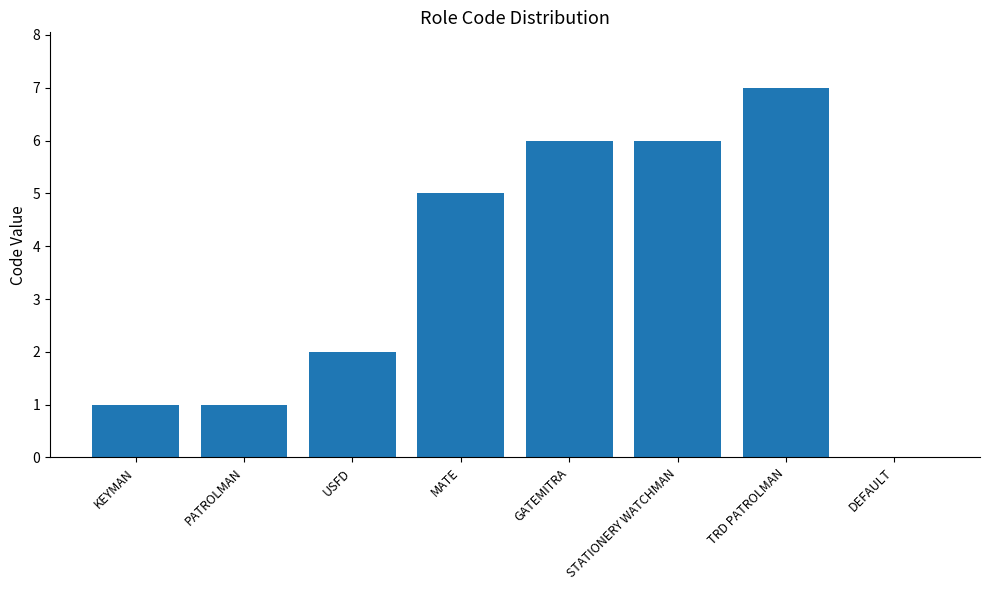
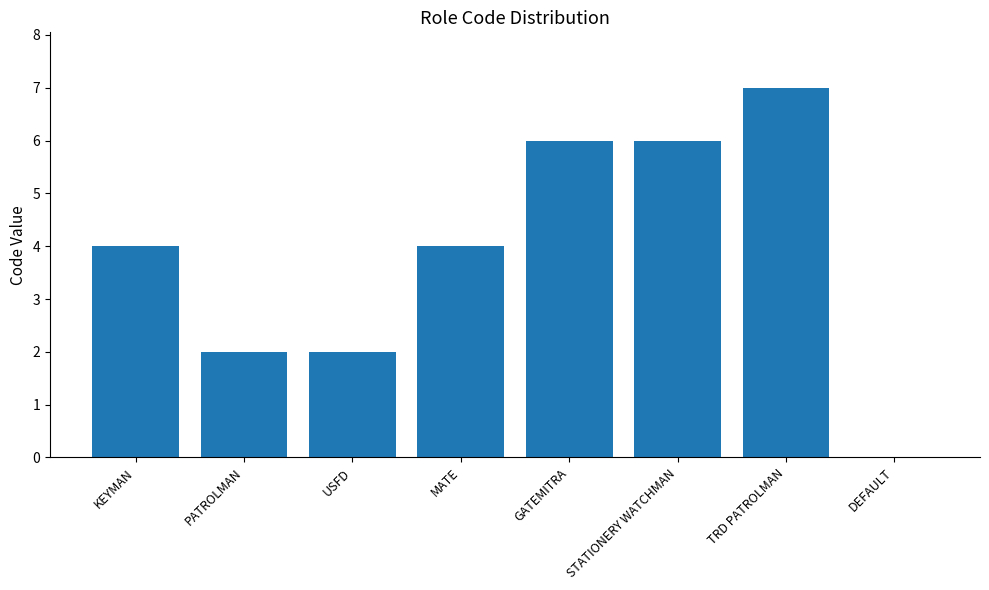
  {
-   "KEYMAN": 1,
-   "PATROLMAN": 1,
+   "KEYMAN": 4,
+   "PATROLMAN": 2,
    "USFD": 2,
-   "MATE": 5,
+   "MATE": 4,
    "GATEMITRA": 6,
    "STATIONERY WATCHMAN": 6,
    "TRD PATROLMAN": 7,
    "DEFAULT": 0
  }
